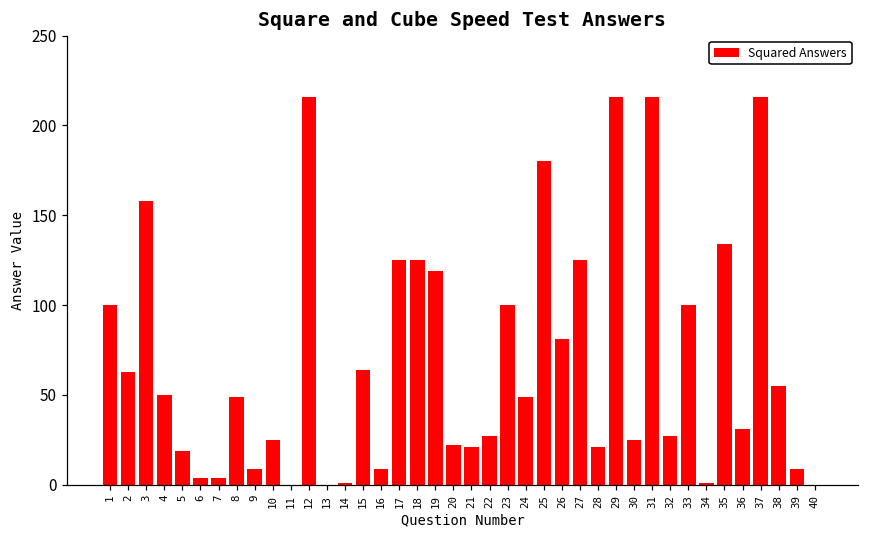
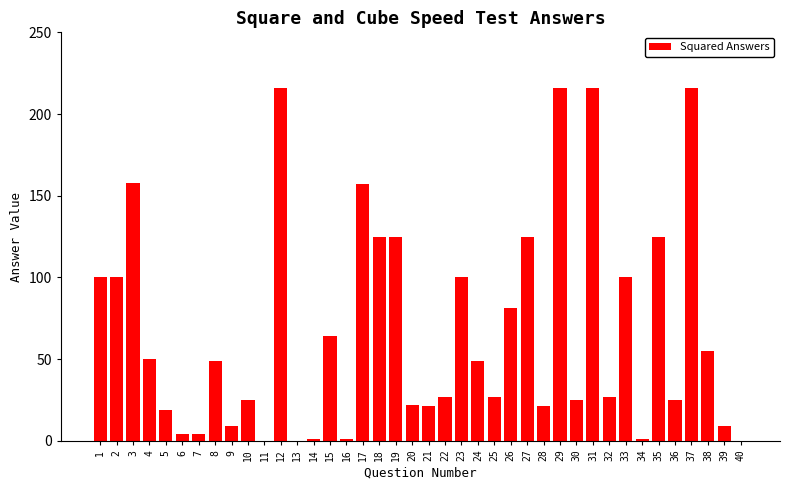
  {
    "1": 100,
-   "2": 63,
+   "2": 100,
    "3": 158,
    "4": 50,
    "5": 19,
    "6": 4,
    "7": 4,
    "8": 49,
    "9": 9,
    "10": 25,
    "11": 0,
    "12": 216,
    "13": 0,
    "15": 64,
-   "16": 9,
-   "17": 125,
+   "16": 1,
+   "17": 157,
    "18": 125,
-   "19": 119,
+   "19": 125,
    "20": 22,
    "21": 21,
    "22": 27,
    "23": 100,
    "24": 49,
-   "25": 180,
+   "25": 27,
    "26": 81,
    "27": 125,
    "28": 21,
    "29": 216,
    "30": 25,
    "31": 216,
    "32": 27,
    "33": 100,
-   "35": 134,
-   "36": 31,
+   "35": 125,
+   "36": 25,
    "37": 216,
    "38": 55,
    "39": 9,
    "40": 0
  }
